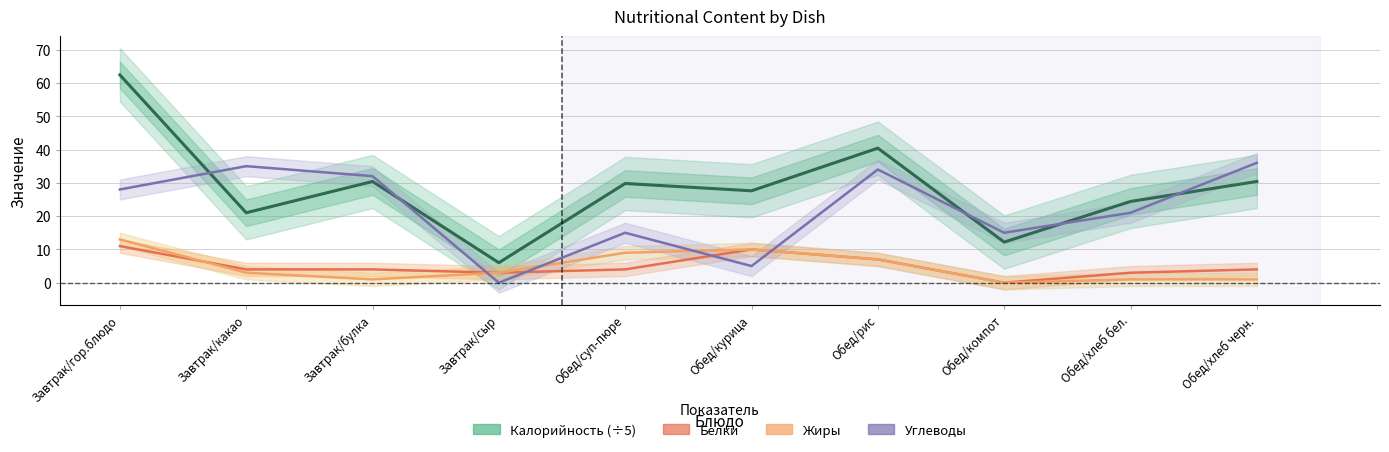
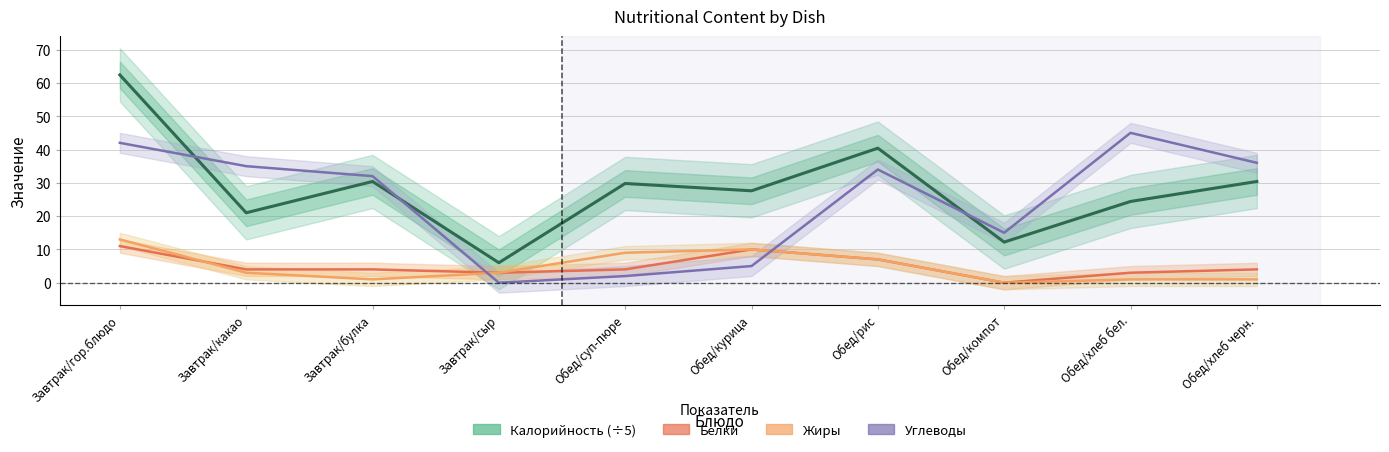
  {
    "Углеводы": {
-     "Завтрак/гор.блюдо": 28,
+     "Завтрак/гор.блюдо": 42,
      "Завтрак/какао": 35,
      "Завтрак/булка": 32,
      "Завтрак/сыр": 0,
-     "Обед/суп-пюре": 15,
+     "Обед/суп-пюре": 2,
      "Обед/курица": 5,
      "Обед/рис": 34,
      "Обед/компот": 15,
-     "Обед/хлеб бел.": 21,
+     "Обед/хлеб бел.": 45,
      "Обед/хлеб черн.": 36
    }
  }
